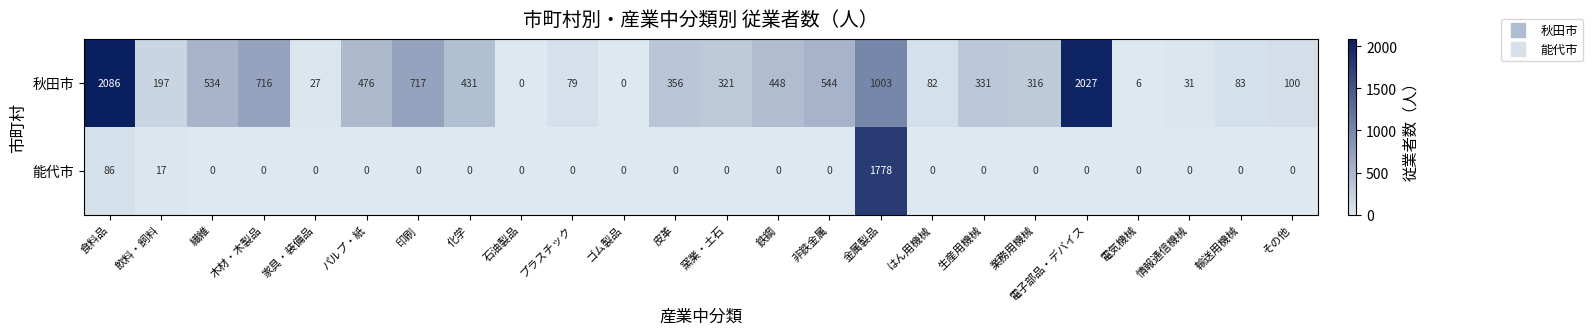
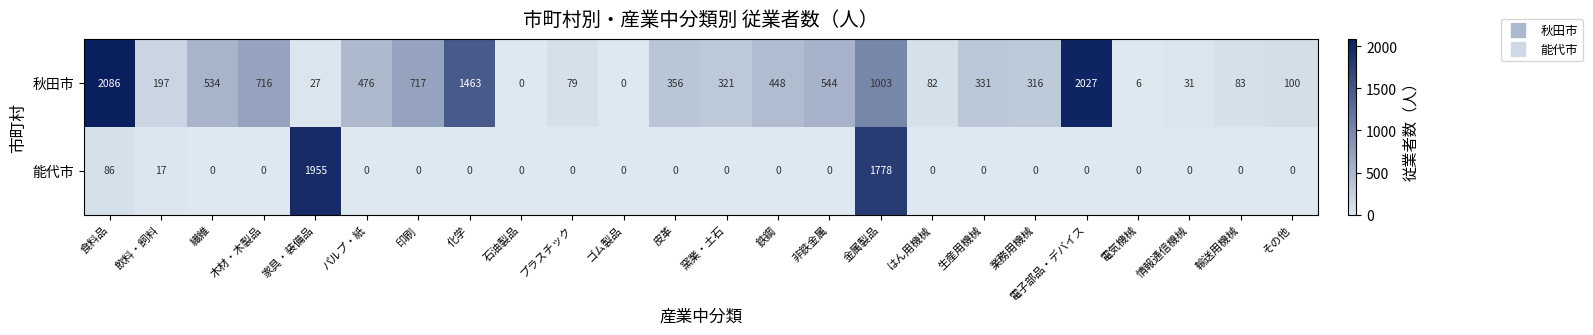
  {
    "秋田市": {
      "食料品": 2086,
      "飲料・飼料": 197,
      "繊維": 534,
      "木材・木製品": 716,
      "家具・装備品": 27,
      "パルプ・紙": 476,
      "印刷": 717,
-     "化学": 431,
+     "化学": 1463,
      "石油製品": 0,
      "プラスチック": 79,
      "ゴム製品": 0,
      "皮革": 356,
      "窯業・土石": 321,
      "鉄鋼": 448,
      "非鉄金属": 544,
      "金属製品": 1003,
      "はん用機械": 82,
      "生産用機械": 331,
      "業務用機械": 316,
      "電子部品・デバイス": 2027,
      "電気機械": 6,
      "情報通信機械": 31,
      "輸送用機械": 83,
      "その他": 100
    },
    "能代市": {
      "食料品": 86,
      "飲料・飼料": 17,
      "繊維": 0,
      "木材・木製品": 0,
-     "家具・装備品": 0,
+     "家具・装備品": 1955,
      "パルプ・紙": 0,
      "印刷": 0,
      "化学": 0,
      "石油製品": 0,
      "プラスチック": 0,
      "ゴム製品": 0,
      "皮革": 0,
      "窯業・土石": 0,
      "鉄鋼": 0,
      "非鉄金属": 0,
      "金属製品": 1778,
      "はん用機械": 0,
      "生産用機械": 0,
      "業務用機械": 0,
      "電子部品・デバイス": 0,
      "電気機械": 0,
      "情報通信機械": 0,
      "輸送用機械": 0,
      "その他": 0
    }
  }
